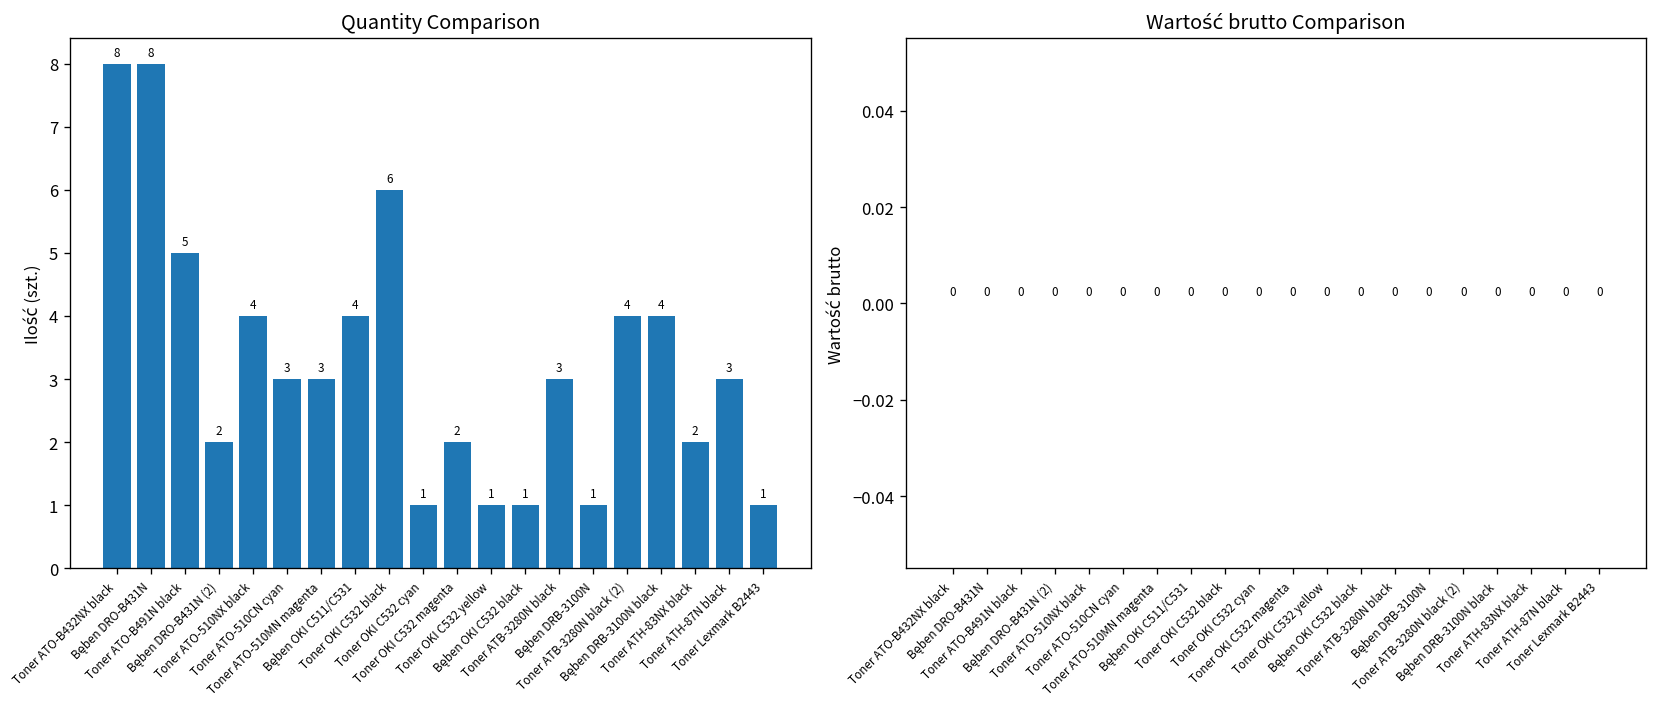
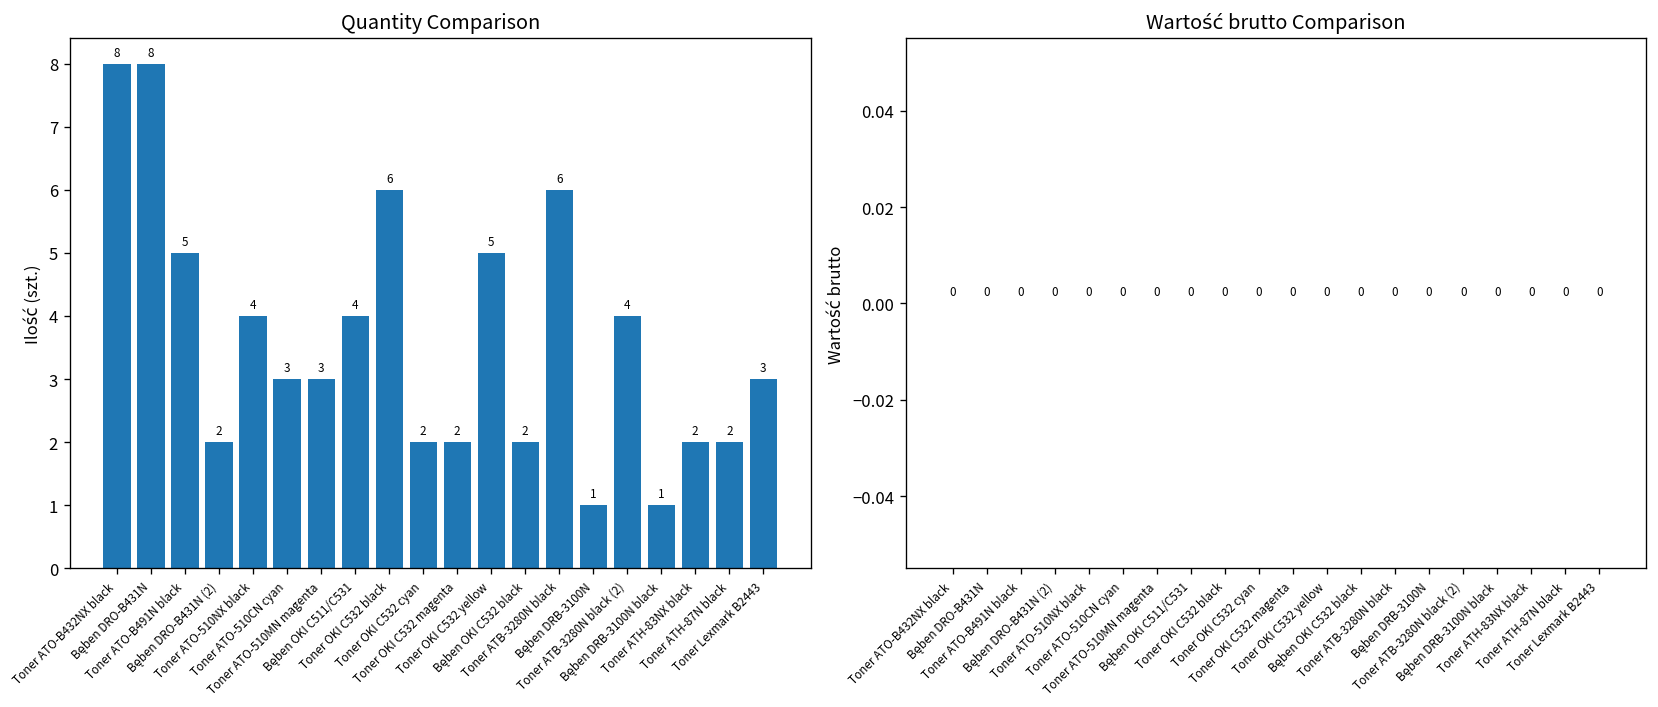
  {
    "Quantity Comparison": {
      "Toner ATO-B432NX black": 8,
      "Bęben DRO-B431N": 8,
      "Toner ATO-B491N black": 5,
      "Bęben DRO-B431N (2)": 2,
      "Toner ATO-510NX black": 4,
      "Toner ATO-510CN cyan": 3,
      "Toner ATO-510MN magenta": 3,
      "Bęben OKI C511/C531": 4,
      "Toner OKI C532 black": 6,
-     "Toner OKI C532 cyan": 1,
+     "Toner OKI C532 cyan": 2,
      "Toner OKI C532 magenta": 2,
-     "Toner OKI C532 yellow": 1,
-     "Bęben OKI C532 black": 1,
-     "Toner ATB-3280N black": 3,
+     "Toner OKI C532 yellow": 5,
+     "Bęben OKI C532 black": 2,
+     "Toner ATB-3280N black": 6,
      "Bęben DRB-3100N": 1,
      "Toner ATB-3280N black (2)": 4,
-     "Bęben DRB-3100N black": 4,
+     "Bęben DRB-3100N black": 1,
      "Toner ATH-83NX black": 2,
-     "Toner ATH-87N black": 3,
-     "Toner Lexmark B2443": 1
+     "Toner ATH-87N black": 2,
+     "Toner Lexmark B2443": 3
    },
    "Wartość brutto Comparison": {
      "Toner ATO-B432NX black": 0,
      "Bęben DRO-B431N": 0,
      "Toner ATO-B491N black": 0,
      "Bęben DRO-B431N (2)": 0,
      "Toner ATO-510NX black": 0,
      "Toner ATO-510CN cyan": 0,
      "Toner ATO-510MN magenta": 0,
      "Bęben OKI C511/C531": 0,
      "Toner OKI C532 black": 0,
      "Toner OKI C532 cyan": 0,
      "Toner OKI C532 magenta": 0,
      "Toner OKI C532 yellow": 0,
      "Bęben OKI C532 black": 0,
      "Toner ATB-3280N black": 0,
      "Bęben DRB-3100N": 0,
      "Toner ATB-3280N black (2)": 0,
      "Bęben DRB-3100N black": 0,
      "Toner ATH-83NX black": 0,
      "Toner ATH-87N black": 0,
      "Toner Lexmark B2443": 0
    }
  }
